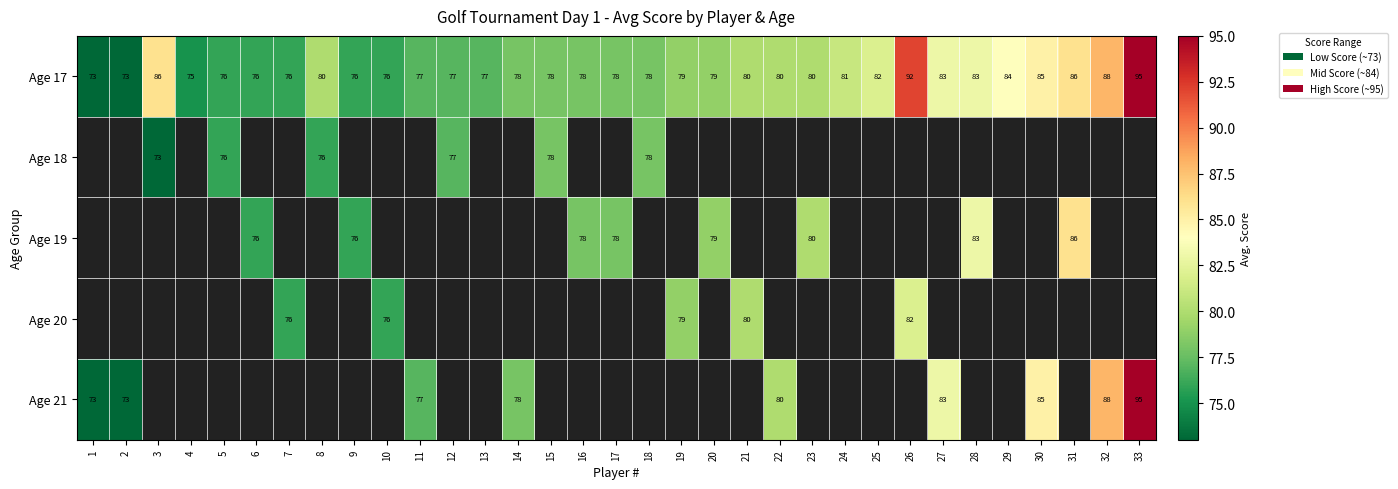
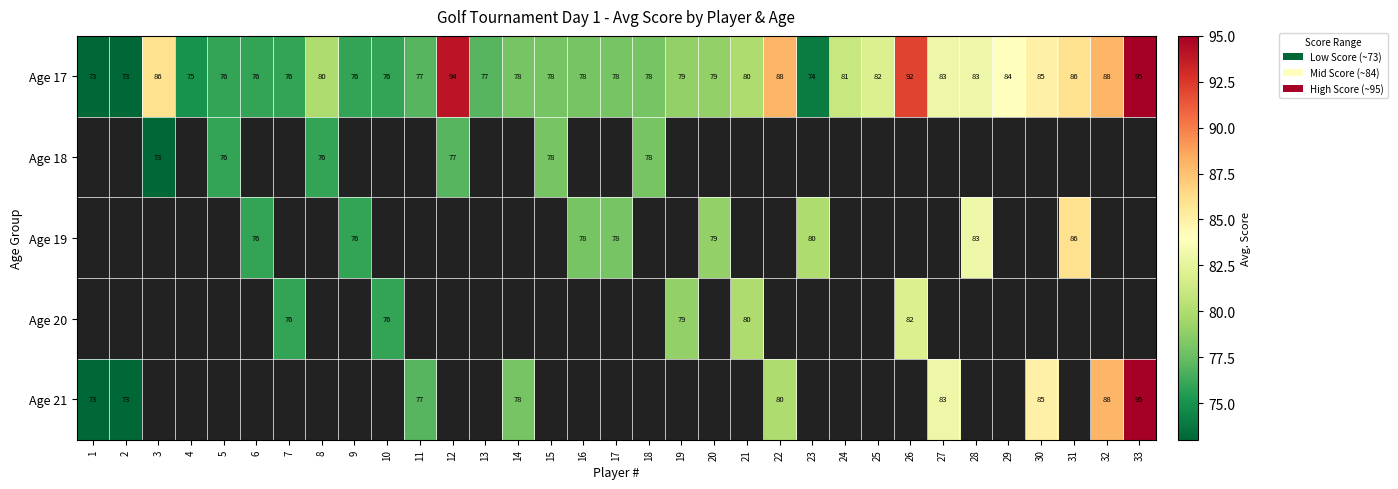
  {
    "Age 17": {
      "1": 73,
      "2": 73,
      "3": 86,
      "4": 75,
      "5": 76,
      "6": 76,
      "7": 76,
      "8": 80,
      "9": 76,
      "10": 76,
      "11": 77,
-     "12": 77,
+     "12": 94,
      "13": 77,
      "14": 78,
      "15": 78,
      "16": 78,
      "17": 78,
      "18": 78,
      "19": 79,
      "20": 79,
      "21": 80,
-     "22": 80,
-     "23": 80,
+     "22": 88,
+     "23": 74,
      "24": 81,
      "25": 82,
      "26": 92,
      "27": 83,
      "28": 83,
      "29": 84,
      "30": 85,
      "31": 86,
      "32": 88,
      "33": 95
    },
    "Age 18": {
      "3": 73,
      "5": 76,
      "8": 76,
      "12": 77,
      "15": 78,
      "18": 78
    },
    "Age 19": {
      "6": 76,
      "9": 76,
      "16": 78,
      "17": 78,
      "20": 79,
      "23": 80,
      "28": 83,
      "31": 86
    },
    "Age 20": {
      "7": 76,
      "10": 76,
      "19": 79,
      "21": 80,
      "26": 82
    },
    "Age 21": {
      "1": 73,
      "2": 73,
      "11": 77,
      "14": 78,
      "22": 80,
      "27": 83,
      "30": 85,
      "32": 88,
      "33": 95
    }
  }
